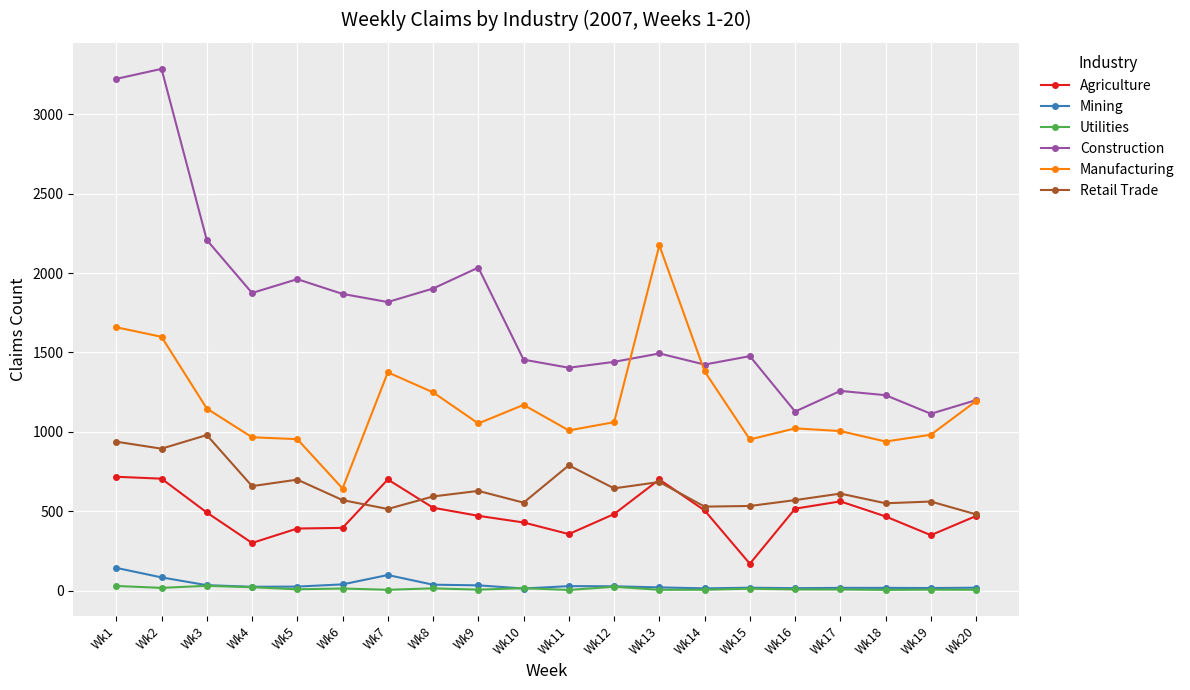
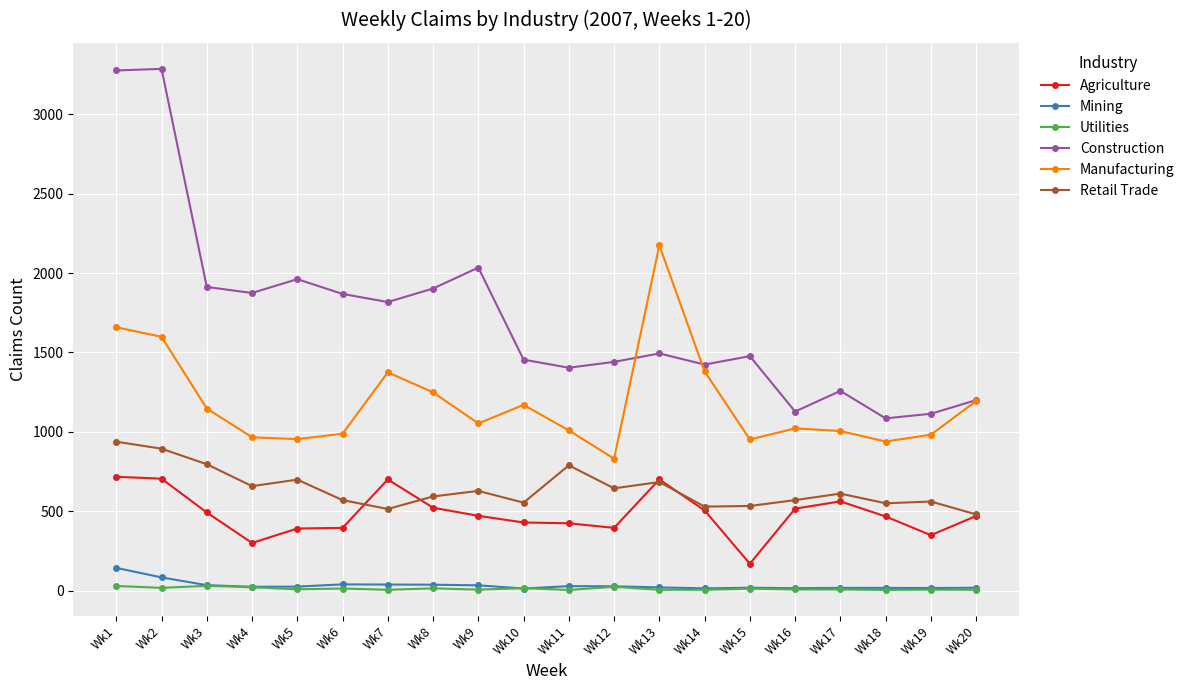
  {
    "Agriculture": {
      "Wk1": 720,
      "Wk2": 710,
      "Wk3": 490,
      "Wk4": 300,
      "Wk5": 390,
      "Wk6": 400,
      "Wk7": 700,
      "Wk8": 520,
      "Wk9": 470,
      "Wk10": 430,
-     "Wk11": 360,
-     "Wk12": 480,
+     "Wk11": 420,
+     "Wk12": 400,
      "Wk14": 510,
      "Wk15": 170,
      "Wk16": 520,
      "Wk17": 560,
      "Wk18": 470,
      "Wk19": 350
    },
    "Mining": {
      "Wk1": 140,
      "Wk2": 80,
      "Wk5": 30,
      "Wk6": 40,
-     "Wk7": 100,
+     "Wk7": 40,
      "Wk8": 40,
      "Wk9": 30,
      "Wk11": 30
    },
    "Utilities": {
      "Wk1": 30,
      "Wk2": 20,
      "Wk5": 10,
      "Wk6": 10,
      "Wk7": 10,
      "Wk8": 10,
      "Wk9": 10,
      "Wk11": 0
    },
    "Construction": {
-     "Wk1": 3220,
+     "Wk1": 3280,
      "Wk2": 3290,
-     "Wk3": 2210,
+     "Wk3": 1910,
      "Wk4": 1880,
      "Wk5": 1960,
      "Wk6": 1870,
      "Wk7": 1820,
      "Wk8": 1900,
      "Wk9": 2040,
      "Wk10": 1460,
      "Wk11": 1400,
      "Wk12": 1440,
      "Wk13": 1490,
      "Wk14": 1420,
      "Wk15": 1480,
      "Wk16": 1130,
      "Wk17": 1260,
-     "Wk18": 1230,
+     "Wk18": 1090,
      "Wk19": 1110
    },
    "Manufacturing": {
      "Wk1": 1660,
      "Wk2": 1600,
      "Wk3": 1150,
      "Wk4": 970,
      "Wk5": 950,
-     "Wk6": 640,
+     "Wk6": 990,
      "Wk7": 1380,
      "Wk8": 1250,
      "Wk9": 1050,
      "Wk10": 1170,
      "Wk11": 1010,
-     "Wk12": 1060,
+     "Wk12": 830,
      "Wk13": 2180,
      "Wk14": 1380,
      "Wk15": 950,
      "Wk16": 1020,
      "Wk17": 1010,
      "Wk18": 940,
      "Wk19": 980
    },
    "Retail Trade": {
      "Wk1": 940,
      "Wk2": 890,
-     "Wk3": 980,
+     "Wk3": 800,
      "Wk4": 660,
      "Wk5": 700,
      "Wk6": 570,
      "Wk7": 510,
      "Wk8": 590,
      "Wk9": 630,
      "Wk10": 550,
      "Wk11": 790,
      "Wk12": 640,
      "Wk14": 530,
      "Wk15": 530,
      "Wk16": 570,
      "Wk17": 610,
      "Wk18": 550,
      "Wk19": 560
    }
  }
